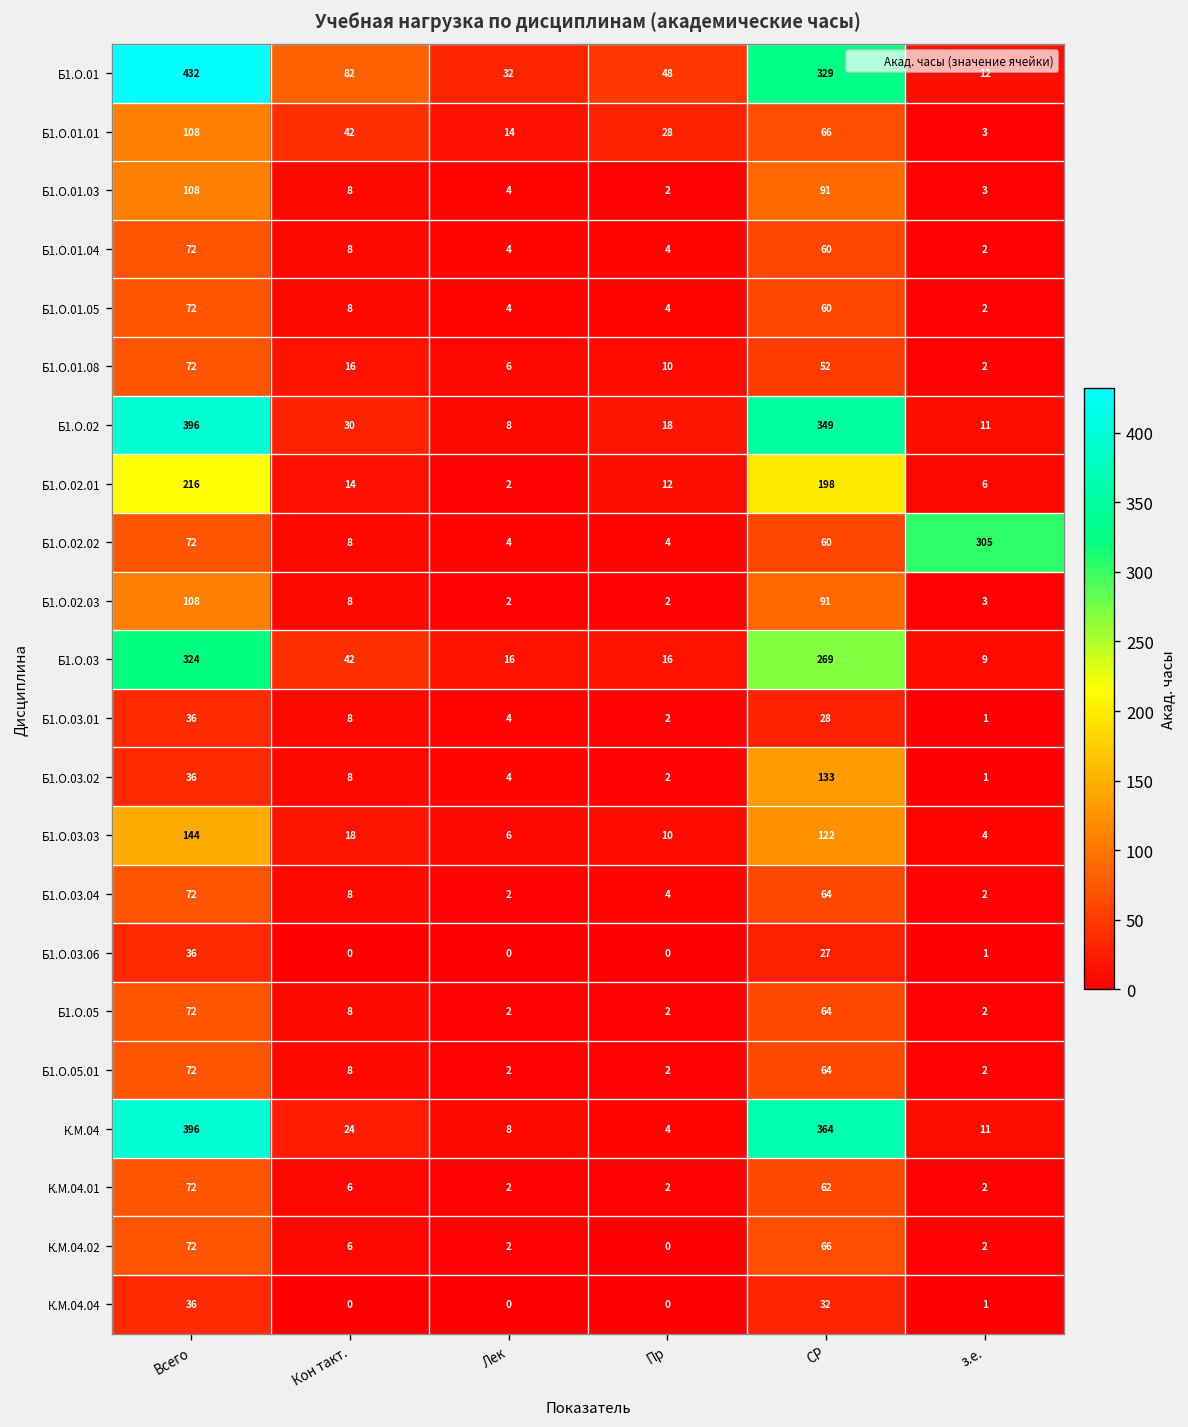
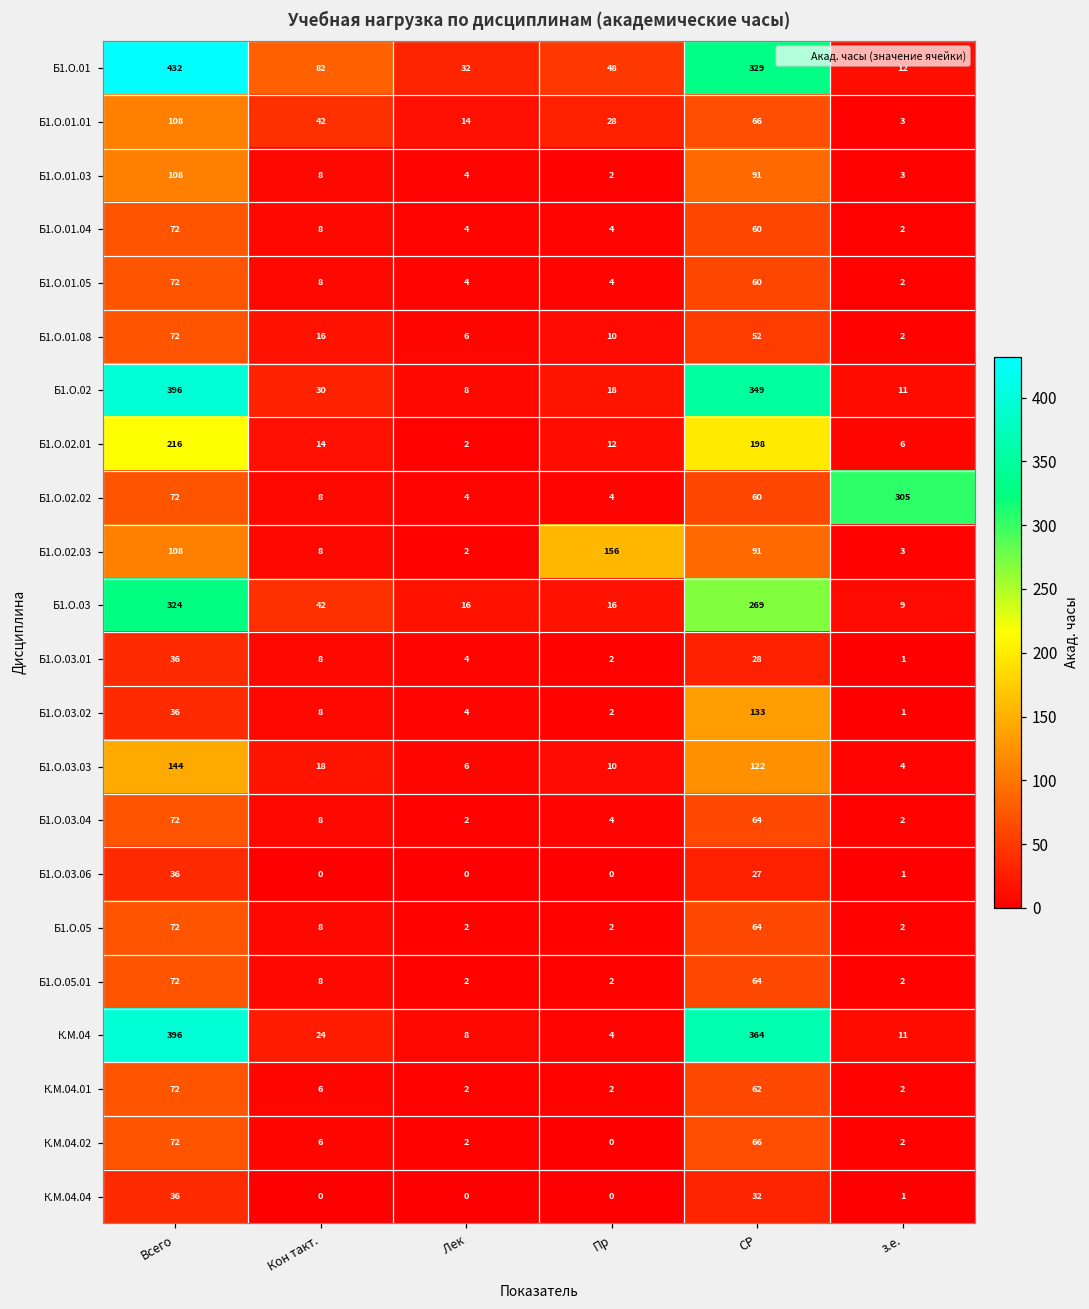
  {
    "Б1.О.01": {
      "Всего": 432,
      "Кон такт.": 82,
      "Лек": 32,
      "Пр": 48,
      "СР": 329
    },
    "Б1.О.01.01": {
      "Всего": 108,
      "Кон такт.": 42,
      "Лек": 14,
      "Пр": 28,
      "СР": 66,
      "з.е.": 3
    },
    "Б1.О.01.03": {
      "Всего": 108,
      "Кон такт.": 8,
      "Лек": 4,
      "Пр": 2,
      "СР": 91,
      "з.е.": 3
    },
    "Б1.О.01.04": {
      "Всего": 72,
      "Кон такт.": 8,
      "Лек": 4,
      "Пр": 4,
      "СР": 60,
      "з.е.": 2
    },
    "Б1.О.01.05": {
      "Всего": 72,
      "Кон такт.": 8,
      "Лек": 4,
      "Пр": 4,
      "СР": 60,
      "з.е.": 2
    },
    "Б1.О.01.08": {
      "Всего": 72,
      "Кон такт.": 16,
      "Лек": 6,
      "Пр": 10,
      "СР": 52,
      "з.е.": 2
    },
    "Б1.О.02": {
      "Всего": 396,
      "Кон такт.": 30,
      "Лек": 8,
      "Пр": 18,
      "СР": 349,
      "з.е.": 11
    },
    "Б1.О.02.01": {
      "Всего": 216,
      "Кон такт.": 14,
      "Лек": 2,
      "Пр": 12,
      "СР": 198,
      "з.е.": 6
    },
    "Б1.О.02.02": {
      "Всего": 72,
      "Кон такт.": 8,
      "Лек": 4,
      "Пр": 4,
      "СР": 60,
      "з.е.": 305
    },
    "Б1.О.02.03": {
      "Всего": 108,
      "Кон такт.": 8,
      "Лек": 2,
-     "Пр": 2,
+     "Пр": 156,
      "СР": 91,
      "з.е.": 3
    },
    "Б1.О.03": {
      "Всего": 324,
      "Кон такт.": 42,
      "Лек": 16,
      "Пр": 16,
      "СР": 269,
      "з.е.": 9
    },
    "Б1.О.03.01": {
      "Всего": 36,
      "Кон такт.": 8,
      "Лек": 4,
      "Пр": 2,
      "СР": 28,
      "з.е.": 1
    },
    "Б1.О.03.02": {
      "Всего": 36,
      "Кон такт.": 8,
      "Лек": 4,
      "Пр": 2,
      "СР": 133,
      "з.е.": 1
    },
    "Б1.О.03.03": {
      "Всего": 144,
      "Кон такт.": 18,
      "Лек": 6,
      "Пр": 10,
      "СР": 122,
      "з.е.": 4
    },
    "Б1.О.03.04": {
      "Всего": 72,
      "Кон такт.": 8,
      "Лек": 2,
      "Пр": 4,
      "СР": 64,
      "з.е.": 2
    },
    "Б1.О.03.06": {
      "Всего": 36,
      "Кон такт.": 0,
      "Лек": 0,
      "Пр": 0,
      "СР": 27,
      "з.е.": 1
    },
    "Б1.О.05": {
      "Всего": 72,
      "Кон такт.": 8,
      "Лек": 2,
      "Пр": 2,
      "СР": 64,
      "з.е.": 2
    },
    "Б1.О.05.01": {
      "Всего": 72,
      "Кон такт.": 8,
      "Лек": 2,
      "Пр": 2,
      "СР": 64,
      "з.е.": 2
    },
    "К.М.04": {
      "Всего": 396,
      "Кон такт.": 24,
      "Лек": 8,
      "Пр": 4,
      "СР": 364,
      "з.е.": 11
    },
    "К.М.04.01": {
      "Всего": 72,
      "Кон такт.": 6,
      "Лек": 2,
      "Пр": 2,
      "СР": 62,
      "з.е.": 2
    },
    "К.М.04.02": {
      "Всего": 72,
      "Кон такт.": 6,
      "Лек": 2,
      "Пр": 0,
      "СР": 66,
      "з.е.": 2
    },
    "К.М.04.04": {
      "Всего": 36,
      "Кон такт.": 0,
      "Лек": 0,
      "Пр": 0,
      "СР": 32,
      "з.е.": 1
    }
  }
